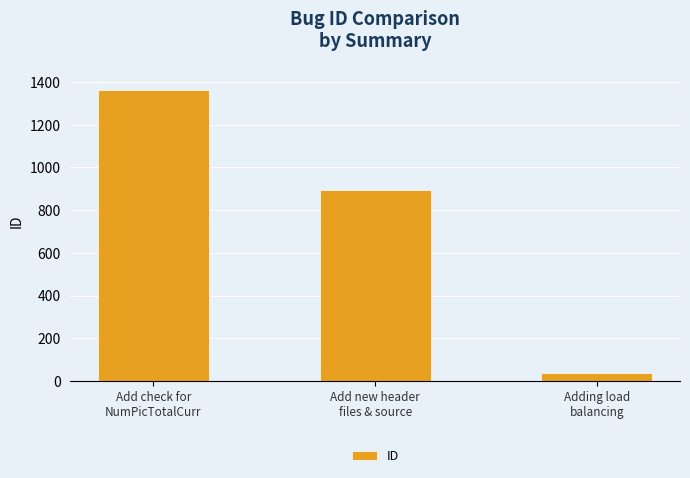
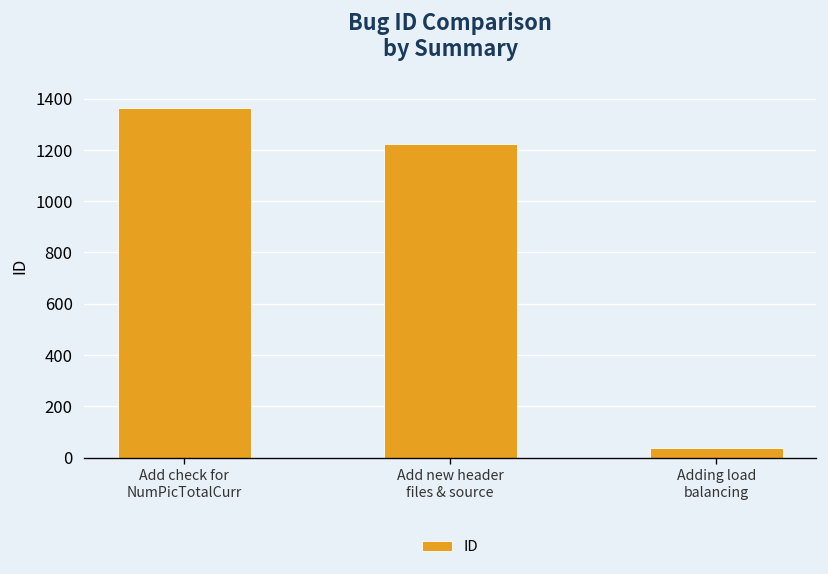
  {
    "Add check for NumPicTotalCurr": 1360,
-   "Add new header files & source": 900,
+   "Add new header files & source": 1220,
    "Adding load balancing": 40
  }
